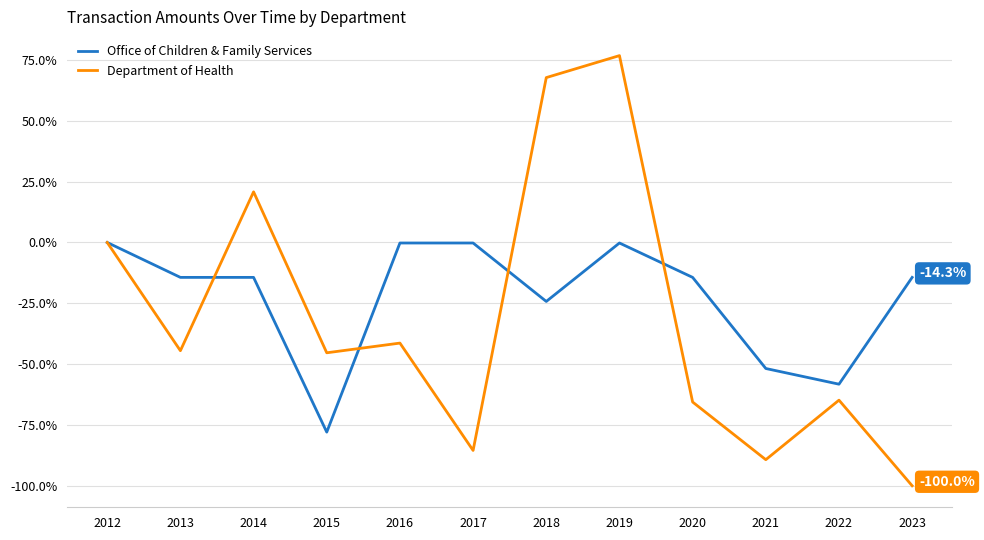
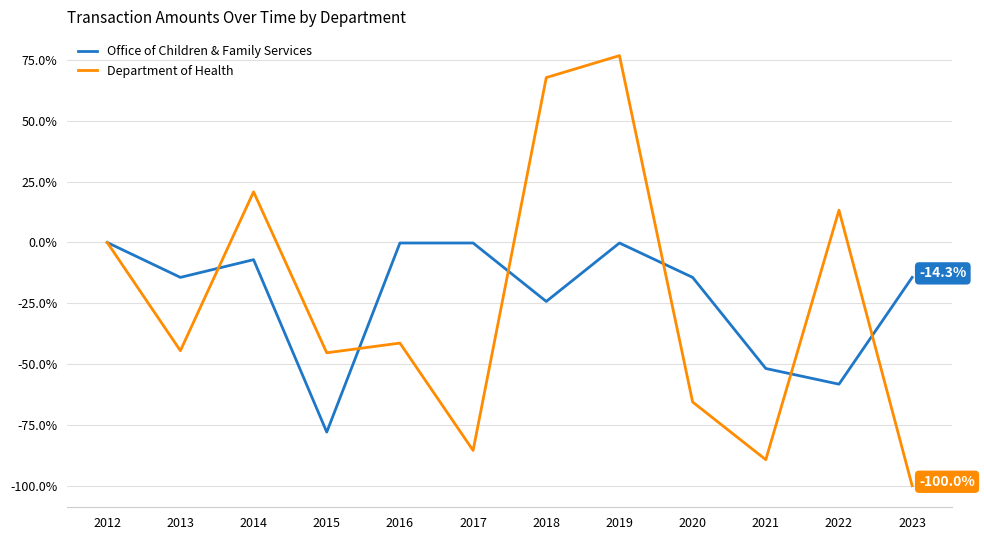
  {
    "Office of Children & Family Services": {
      "2013": "-14%",
-     "2014": "-14%",
+     "2014": "-7%",
      "2015": "-78%",
      "2016": "0%",
      "2017": "0%",
      "2018": "-24%",
      "2019": "0%",
      "2020": "-14%",
      "2021": "-52%",
      "2022": "-58%"
    },
    "Department of Health": {
      "2013": "-44%",
      "2014": "21%",
      "2015": "-45%",
      "2016": "-41%",
      "2017": "-85%",
      "2018": "68%",
      "2019": "77%",
      "2020": "-66%",
      "2021": "-89%",
-     "2022": "-65%"
+     "2022": "13%"
    }
  }
